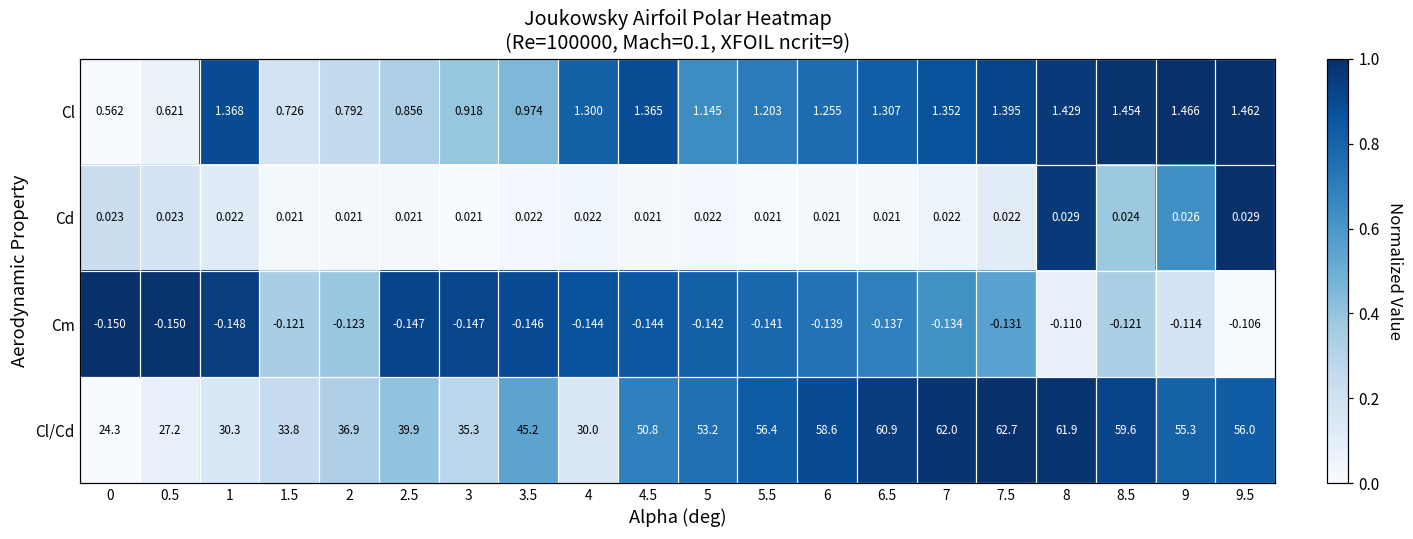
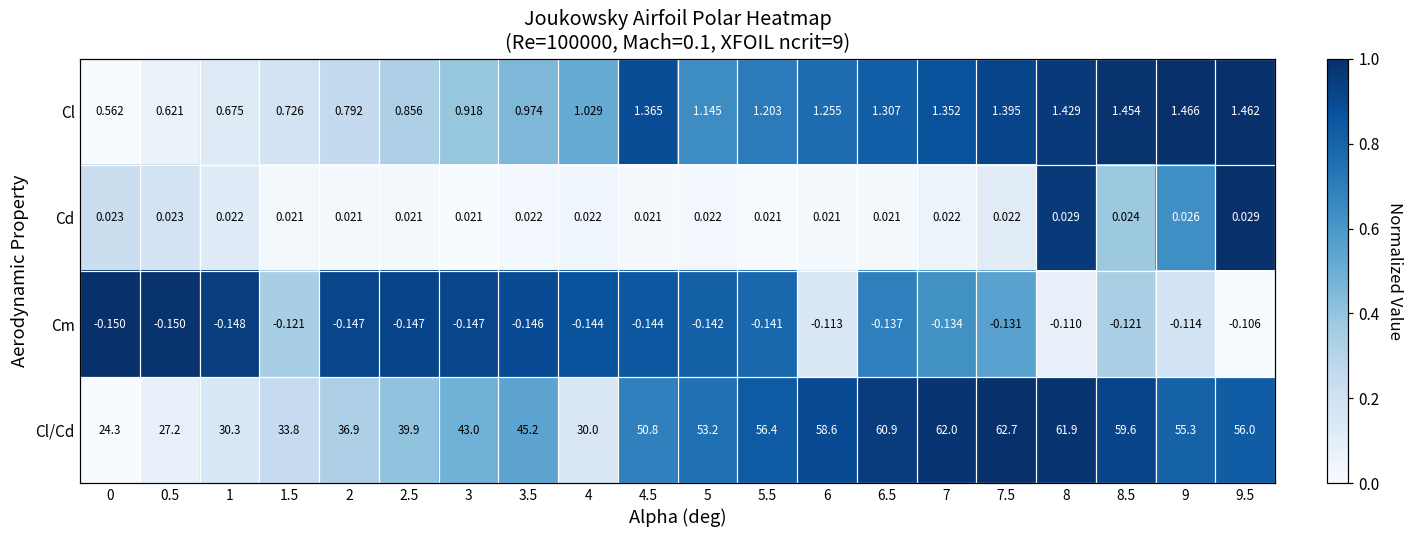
  {
    "Cl": {
      "0": 0.562,
      "0.5": 0.621,
-     "1": 1.368,
+     "1": 0.675,
      "1.5": 0.726,
      "2": 0.792,
      "2.5": 0.856,
      "3": 0.918,
      "3.5": 0.974,
-     "4": 1.300,
+     "4": 1.029,
      "4.5": 1.365,
      "5": 1.145,
      "5.5": 1.203,
      "6": 1.255,
      "6.5": 1.307,
      "7": 1.352,
      "7.5": 1.395,
      "8": 1.429,
      "8.5": 1.454,
      "9": 1.466,
      "9.5": 1.462
    },
    "Cd": {
      "0": 0.023,
      "0.5": 0.023,
      "1": 0.022,
      "1.5": 0.021,
      "2": 0.021,
      "2.5": 0.021,
      "3": 0.021,
      "3.5": 0.022,
      "4": 0.022,
      "4.5": 0.021,
      "5": 0.022,
      "5.5": 0.021,
      "6": 0.021,
      "6.5": 0.021,
      "7": 0.022,
      "7.5": 0.022,
      "8": 0.029,
      "8.5": 0.024,
      "9": 0.026,
      "9.5": 0.029
    },
    "Cm": {
      "0": -0.150,
      "0.5": -0.150,
      "1": -0.148,
      "1.5": -0.121,
-     "2": -0.123,
+     "2": -0.147,
      "2.5": -0.147,
      "3": -0.147,
      "3.5": -0.146,
      "4": -0.144,
      "4.5": -0.144,
      "5": -0.142,
      "5.5": -0.141,
-     "6": -0.139,
+     "6": -0.113,
      "6.5": -0.137,
      "7": -0.134,
      "7.5": -0.131,
      "8": -0.110,
      "8.5": -0.121,
      "9": -0.114,
      "9.5": -0.106
    },
    "Cl/Cd": {
      "0": 24.3,
      "0.5": 27.2,
      "1": 30.3,
      "1.5": 33.8,
      "2": 36.9,
      "2.5": 39.9,
-     "3": 35.3,
+     "3": 43.0,
      "3.5": 45.2,
      "4": 30.0,
      "4.5": 50.8,
      "5": 53.2,
      "5.5": 56.4,
      "6": 58.6,
      "6.5": 60.9,
      "7": 62.0,
      "7.5": 62.7,
      "8": 61.9,
      "8.5": 59.6,
      "9": 55.3,
      "9.5": 56.0
    }
  }
